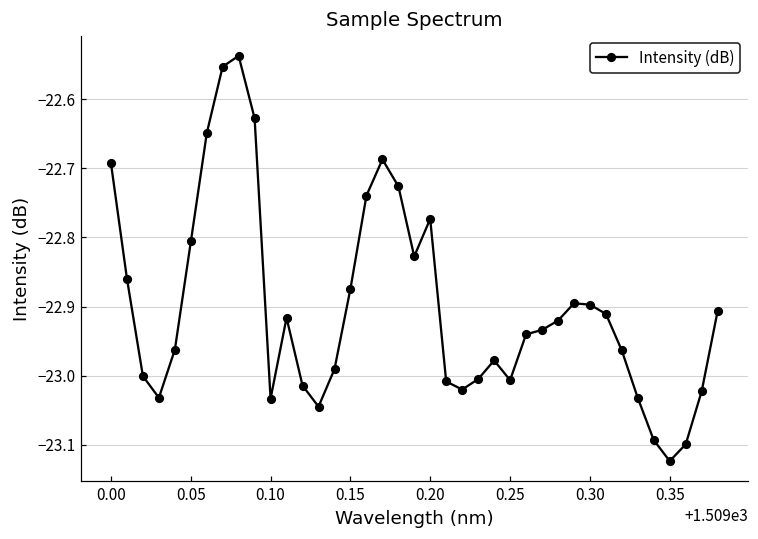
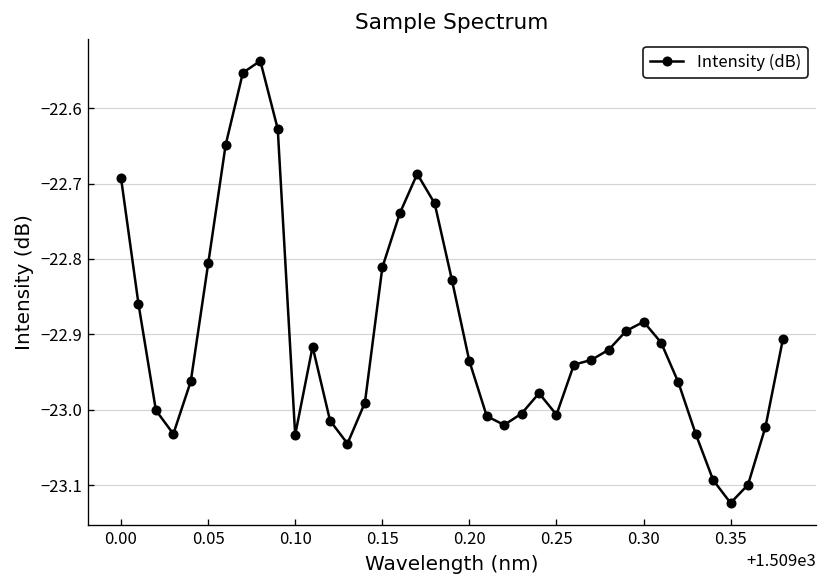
  {
    "0.00": -22.69,
    "0.05": -22.81,
    "0.10": -23.03,
-   "0.15": -22.87,
-   "0.20": -22.77,
+   "0.15": -22.81,
+   "0.20": -22.94,
    "0.25": -23.01,
-   "0.30": -22.90,
+   "0.30": -22.88,
    "0.35": -23.12
  }
